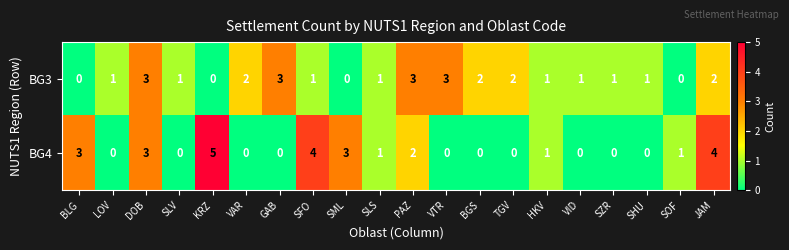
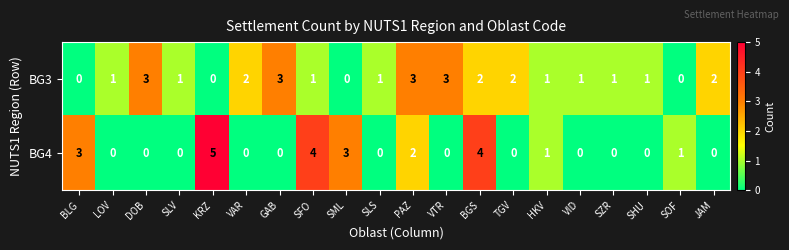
  {
    "BG3": {
      "BLG": 0,
      "LOV": 1,
      "DOB": 3,
      "SLV": 1,
      "KRZ": 0,
      "VAR": 2,
      "GAB": 3,
      "SFO": 1,
      "SML": 0,
      "SLS": 1,
      "PAZ": 3,
      "VTR": 3,
      "BGS": 2,
      "TGV": 2,
      "HKV": 1,
      "VID": 1,
      "SZR": 1,
      "SHU": 1,
      "SOF": 0,
      "JAM": 2
    },
    "BG4": {
      "BLG": 3,
      "LOV": 0,
-     "DOB": 3,
+     "DOB": 0,
      "SLV": 0,
      "KRZ": 5,
      "VAR": 0,
      "GAB": 0,
      "SFO": 4,
      "SML": 3,
-     "SLS": 1,
+     "SLS": 0,
      "PAZ": 2,
      "VTR": 0,
-     "BGS": 0,
+     "BGS": 4,
      "TGV": 0,
      "HKV": 1,
      "VID": 0,
      "SZR": 0,
      "SHU": 0,
      "SOF": 1,
-     "JAM": 4
+     "JAM": 0
    }
  }
